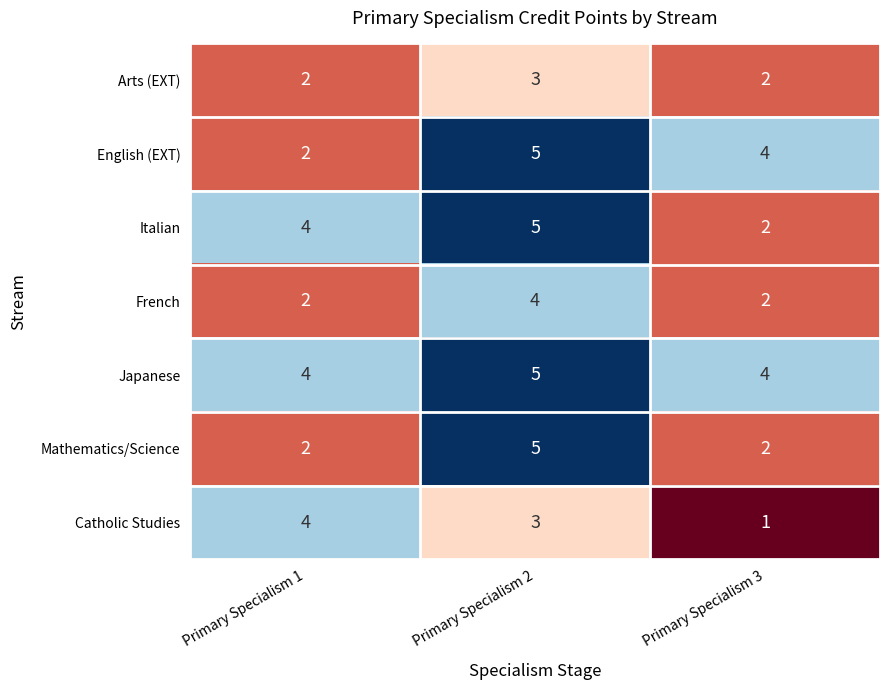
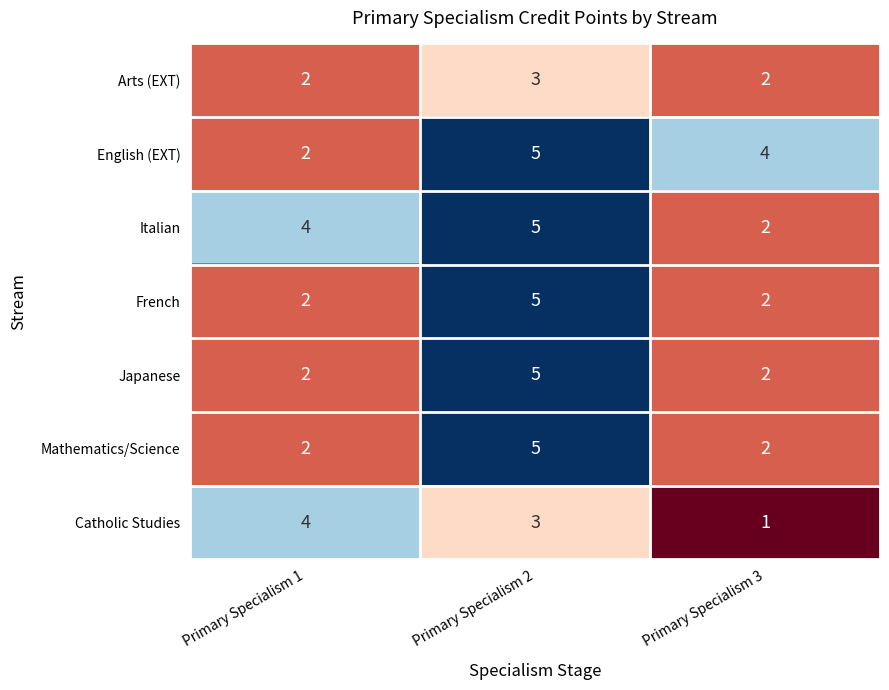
  {
    "Arts (EXT)": {
      "Primary Specialism 1": 2,
      "Primary Specialism 2": 3,
      "Primary Specialism 3": 2
    },
    "English (EXT)": {
      "Primary Specialism 1": 2,
      "Primary Specialism 2": 5,
      "Primary Specialism 3": 4
    },
    "Italian": {
      "Primary Specialism 1": 4,
      "Primary Specialism 2": 5,
      "Primary Specialism 3": 2
    },
    "French": {
      "Primary Specialism 1": 2,
-     "Primary Specialism 2": 4,
+     "Primary Specialism 2": 5,
      "Primary Specialism 3": 2
    },
    "Japanese": {
-     "Primary Specialism 1": 4,
+     "Primary Specialism 1": 2,
      "Primary Specialism 2": 5,
-     "Primary Specialism 3": 4
+     "Primary Specialism 3": 2
    },
    "Mathematics/Science": {
      "Primary Specialism 1": 2,
      "Primary Specialism 2": 5,
      "Primary Specialism 3": 2
    },
    "Catholic Studies": {
      "Primary Specialism 1": 4,
      "Primary Specialism 2": 3,
      "Primary Specialism 3": 1
    }
  }
